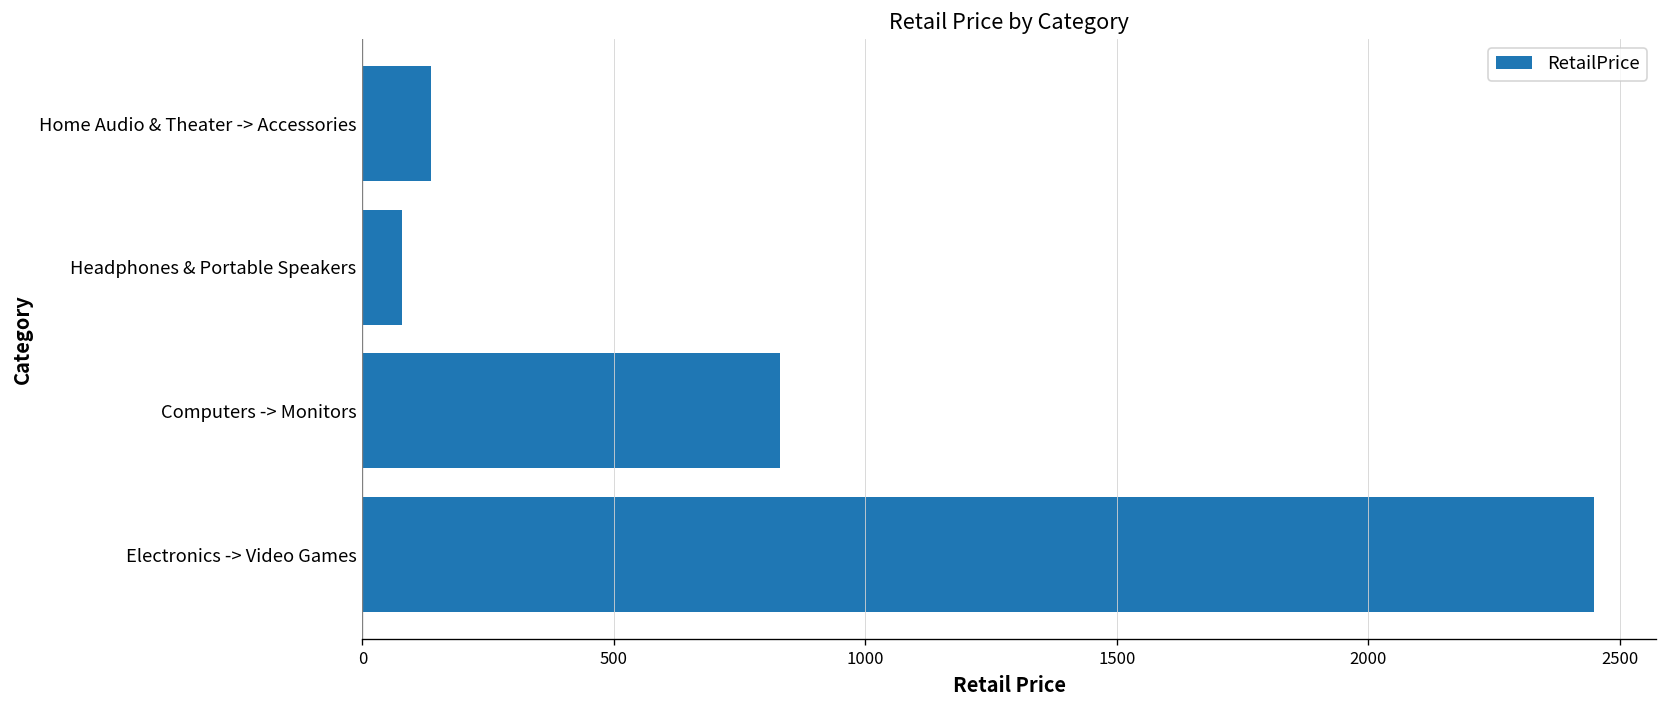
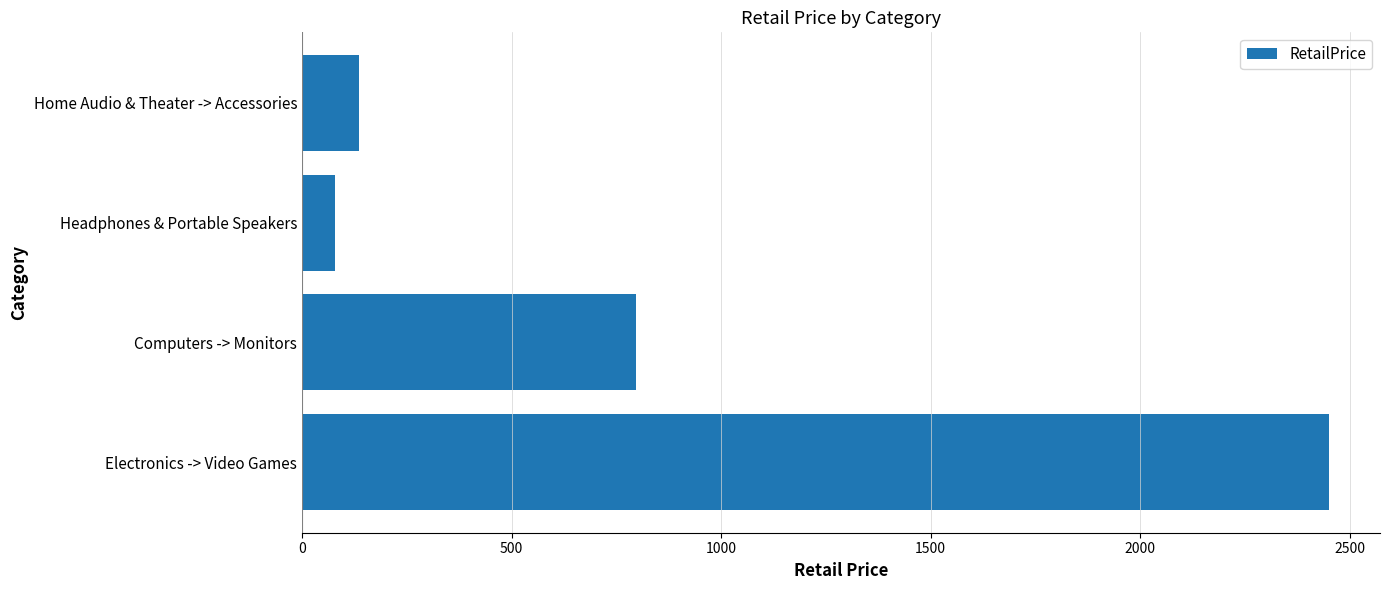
  {
    "Home Audio & Theater -> Accessories": 140,
    "Headphones & Portable Speakers": 80,
-   "Computers -> Monitors": 830,
+   "Computers -> Monitors": 800,
    "Electronics -> Video Games": 2450
  }
